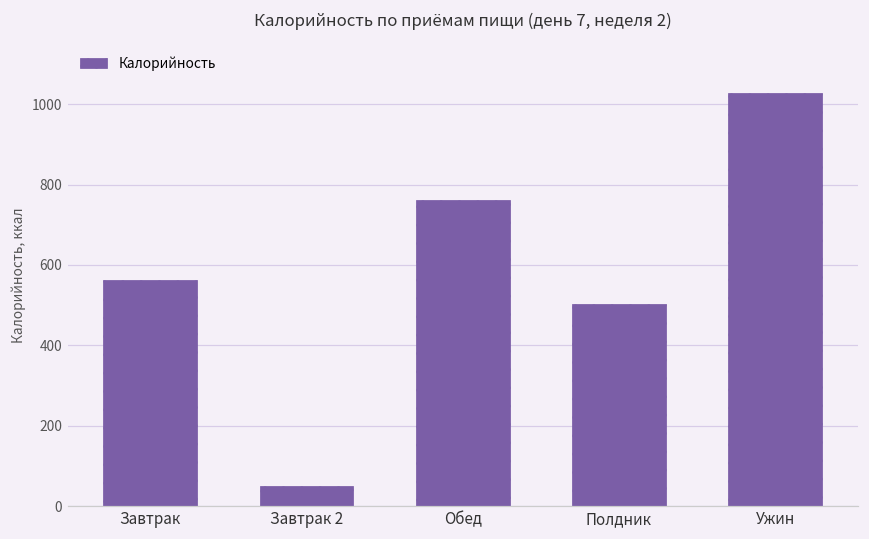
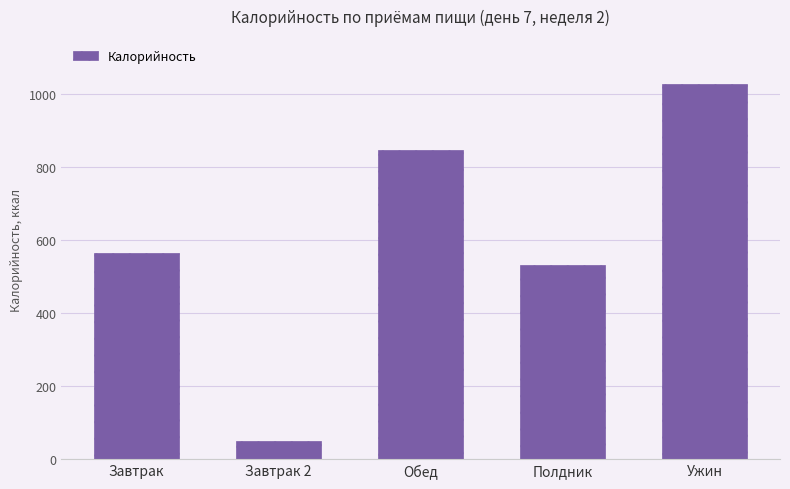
  {
    "Завтрак": 560,
    "Завтрак 2": 50,
-   "Обед": 760,
-   "Полдник": 500,
+   "Обед": 850,
+   "Полдник": 530,
    "Ужин": 1030
  }
